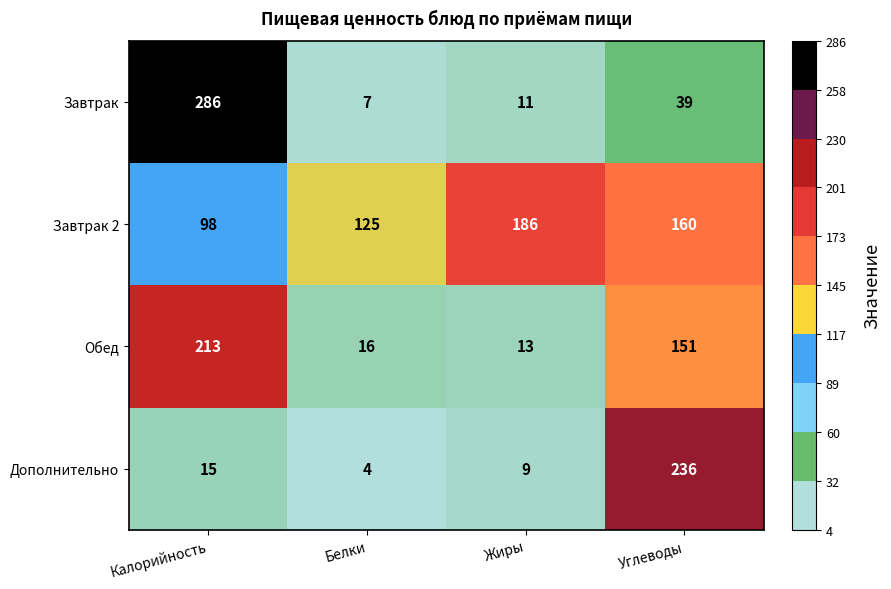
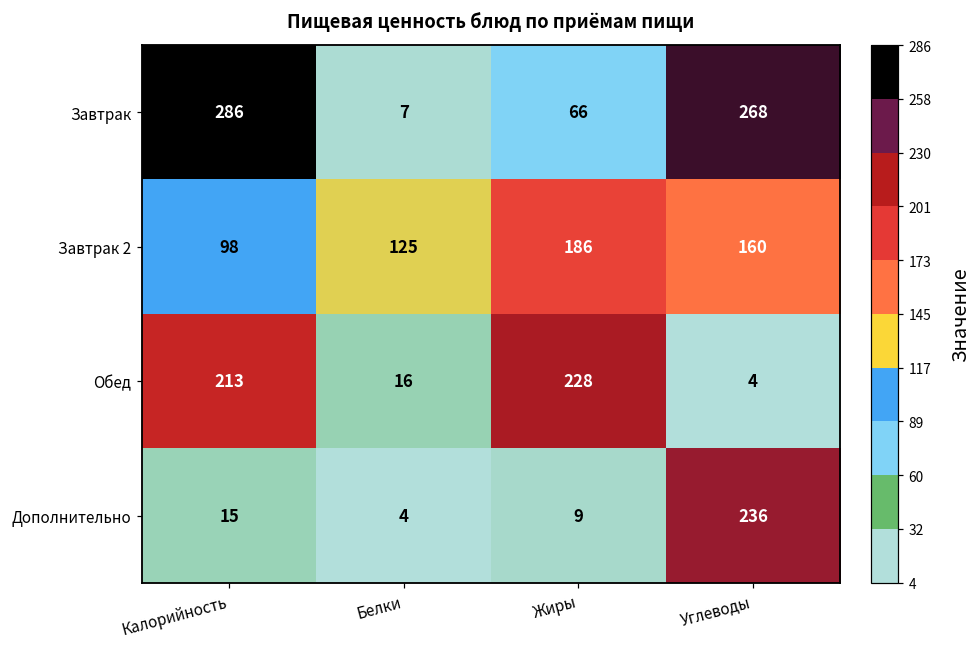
  {
    "Завтрак": {
      "Калорийность": 286,
      "Белки": 7,
-     "Жиры": 11,
-     "Углеводы": 39
+     "Жиры": 66,
+     "Углеводы": 268
    },
    "Завтрак 2": {
      "Калорийность": 98,
      "Белки": 125,
      "Жиры": 186,
      "Углеводы": 160
    },
    "Обед": {
      "Калорийность": 213,
      "Белки": 16,
-     "Жиры": 13,
-     "Углеводы": 151
+     "Жиры": 228,
+     "Углеводы": 4
    },
    "Дополнительно": {
      "Калорийность": 15,
      "Белки": 4,
      "Жиры": 9,
      "Углеводы": 236
    }
  }
